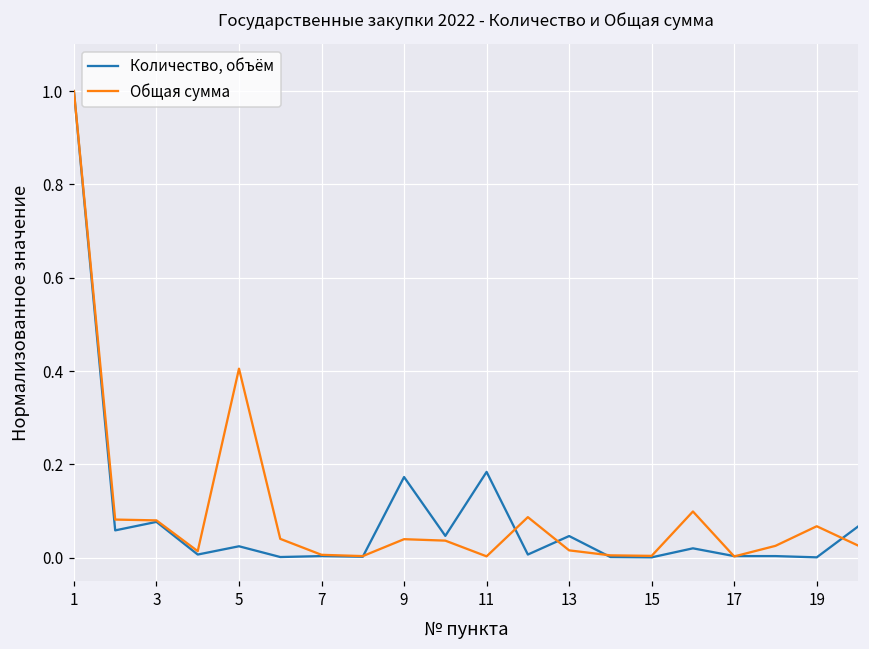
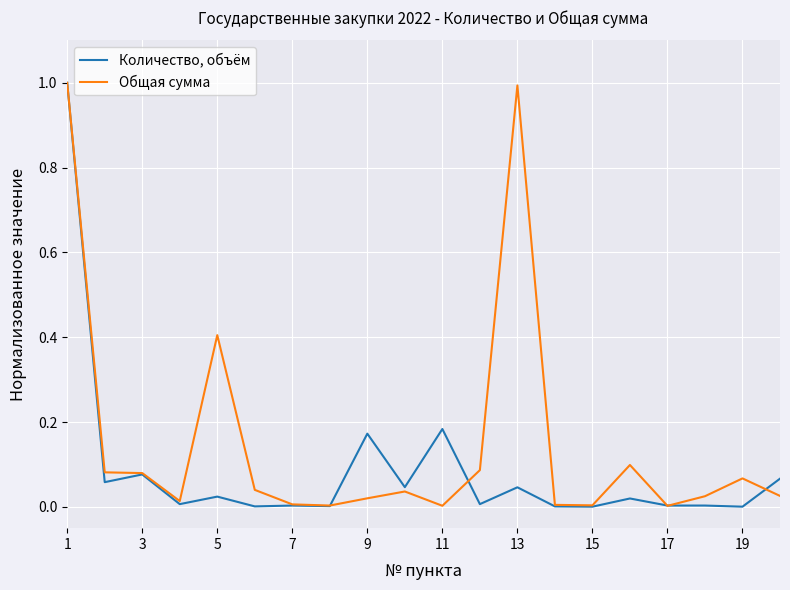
  {
    "Количество, объём": {
      "5": 0.02,
      "9": 0.17,
      "11": 0.18,
      "13": 0.05,
      "19": 0.00
    },
    "Общая сумма": {
      "5": 0.41,
-     "9": 0.04,
+     "9": 0.02,
      "11": 0.00,
-     "13": 0.02,
+     "13": 0.99,
      "19": 0.07
    }
  }
